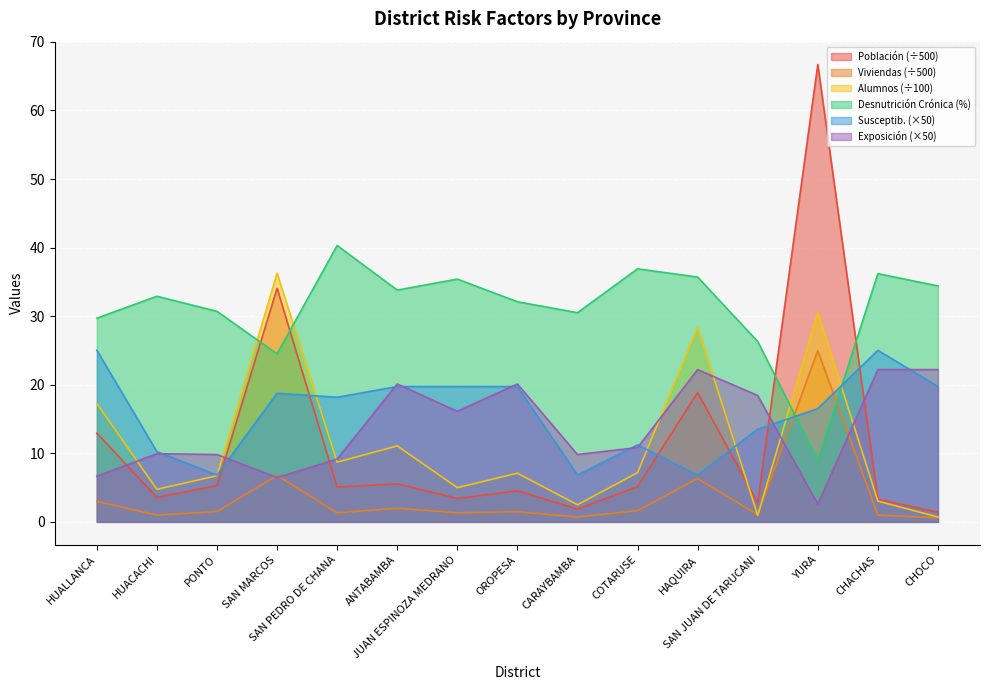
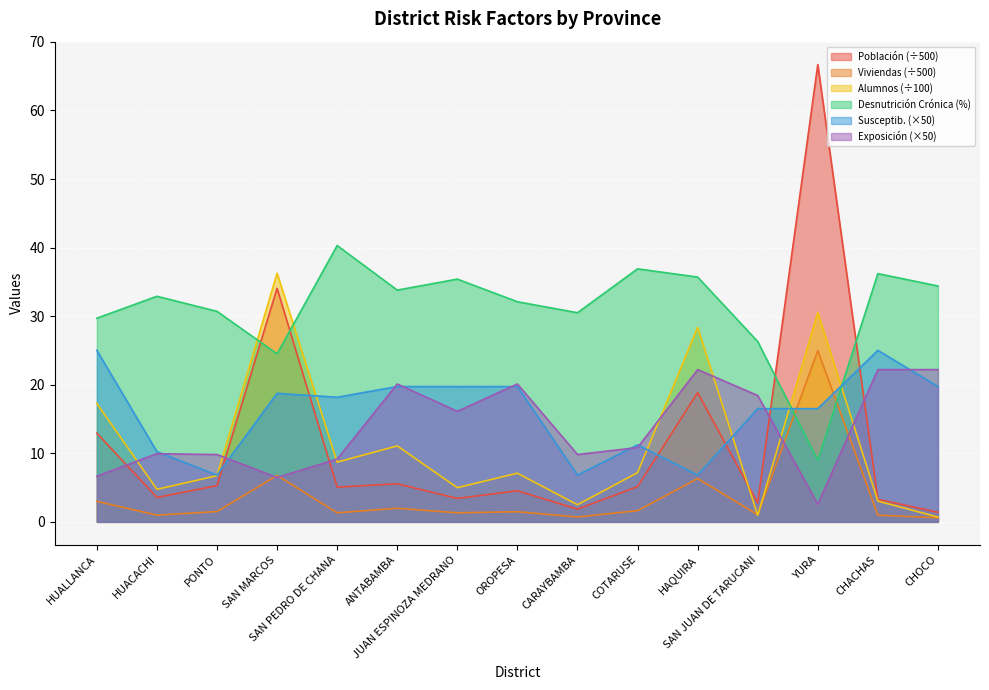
  {
    "Desnutrición Crónica (%)": {
      "HUALLANCA": 30,
      "HUACACHI": 33,
      "PONTO": 31,
      "SAN MARCOS": 25,
      "SAN PEDRO DE CHANA": 40,
      "ANTABAMBA": 34,
      "JUAN ESPINOZA MEDRANO": 35,
      "OROPESA": 32,
      "CARAYBAMBA": 31,
      "COTARUSE": 37,
      "HAQUIRA": 36,
      "SAN JUAN DE TARUCANI": 26,
      "YURA": 9,
      "CHACHAS": 36,
      "CHOCO": 34
    },
    "Susceptib. (×50)": {
      "HUALLANCA": 25,
      "SAN MARCOS": 19,
      "SAN PEDRO DE CHANA": 18,
      "JUAN ESPINOZA MEDRANO": 20,
      "CARAYBAMBA": 7,
      "COTARUSE": 11,
      "HAQUIRA": 7,
-     "SAN JUAN DE TARUCANI": 14,
+     "SAN JUAN DE TARUCANI": 17,
      "YURA": 17,
      "CHACHAS": 25,
      "CHOCO": 20
    },
    "Exposición (×50)": {
      "HUALLANCA": 7,
      "PONTO": 10,
      "SAN PEDRO DE CHANA": 9,
      "JUAN ESPINOZA MEDRANO": 16,
      "CARAYBAMBA": 10,
      "COTARUSE": 11,
      "HAQUIRA": 22,
      "SAN JUAN DE TARUCANI": 18,
      "YURA": 3,
      "CHACHAS": 22,
      "CHOCO": 22
    }
  }
